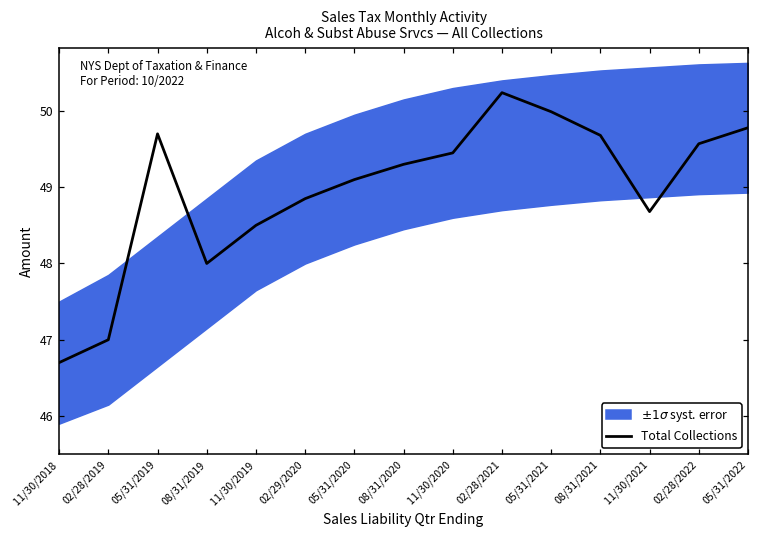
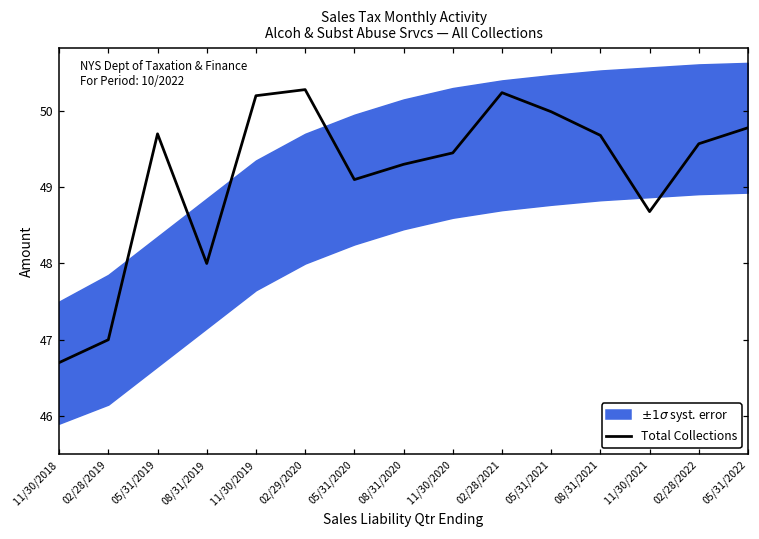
  {
    "Total Collections": {
      "11/30/2018": 46.7,
      "02/28/2019": 47.0,
      "05/31/2019": 49.7,
      "08/31/2019": 48.0,
-     "11/30/2019": 48.5,
-     "02/29/2020": 48.9,
+     "11/30/2019": 50.2,
+     "02/29/2020": 50.3,
      "05/31/2020": 49.1,
      "08/31/2020": 49.3,
      "11/30/2020": 49.5,
      "02/28/2021": 50.2,
      "05/31/2021": 50.0,
      "08/31/2021": 49.7,
      "11/30/2021": 48.7,
      "02/28/2022": 49.6,
      "05/31/2022": 49.8
    }
  }
